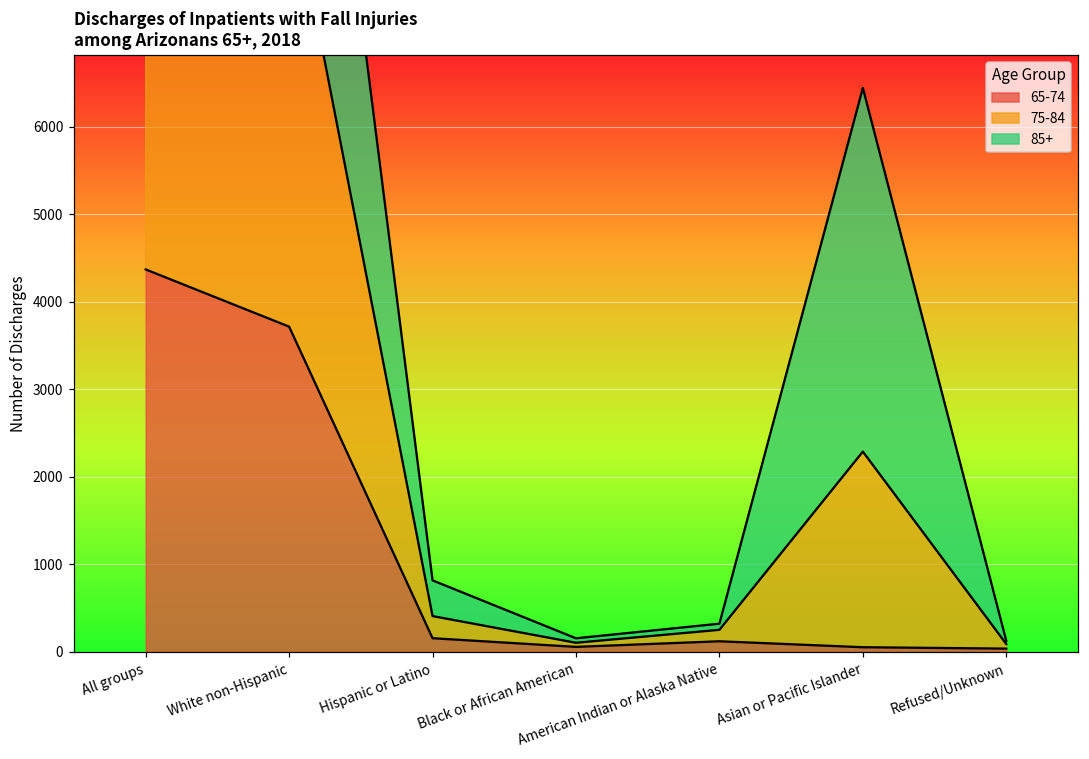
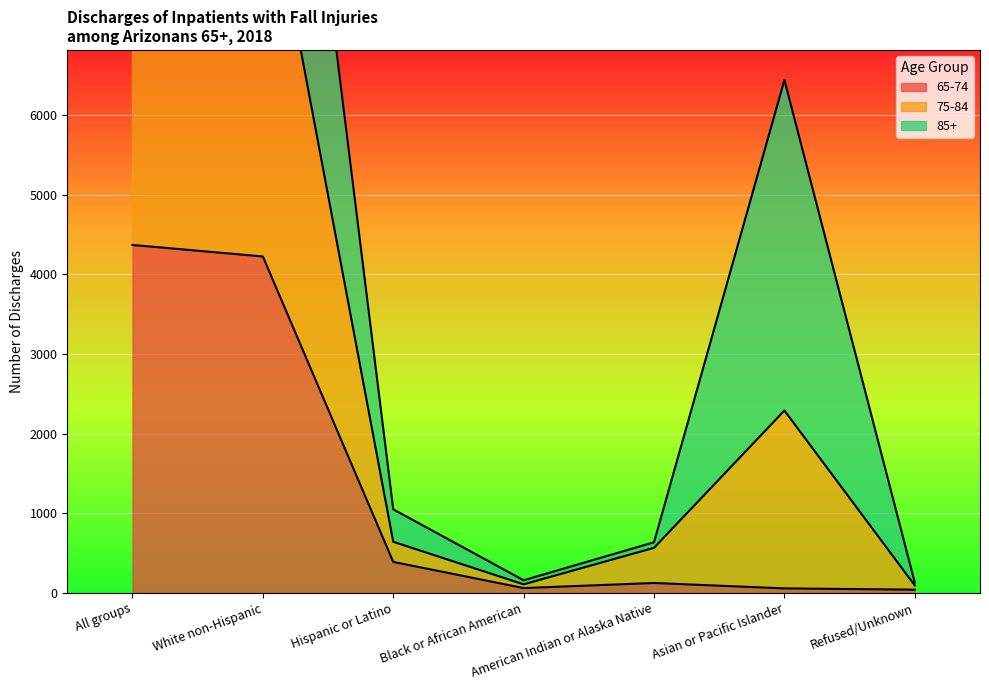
  {
    "65-74": {
      "All groups": 4400,
-     "White non-Hispanic": 3700,
-     "Hispanic or Latino": 200,
+     "White non-Hispanic": 4200,
+     "Hispanic or Latino": 400,
      "Black or African American": 100,
      "American Indian or Alaska Native": 100,
      "Asian or Pacific Islander": 100,
      "Refused/Unknown": 0
    },
    "75-84": {
      "Hispanic or Latino": 300,
      "Black or African American": 0,
-     "American Indian or Alaska Native": 100,
+     "American Indian or Alaska Native": 400,
      "Asian or Pacific Islander": 2200,
      "Refused/Unknown": 100
    },
    "85+": {
      "Hispanic or Latino": 400,
      "Black or African American": 100,
      "American Indian or Alaska Native": 100,
      "Asian or Pacific Islander": 4200,
      "Refused/Unknown": 0
    }
  }
